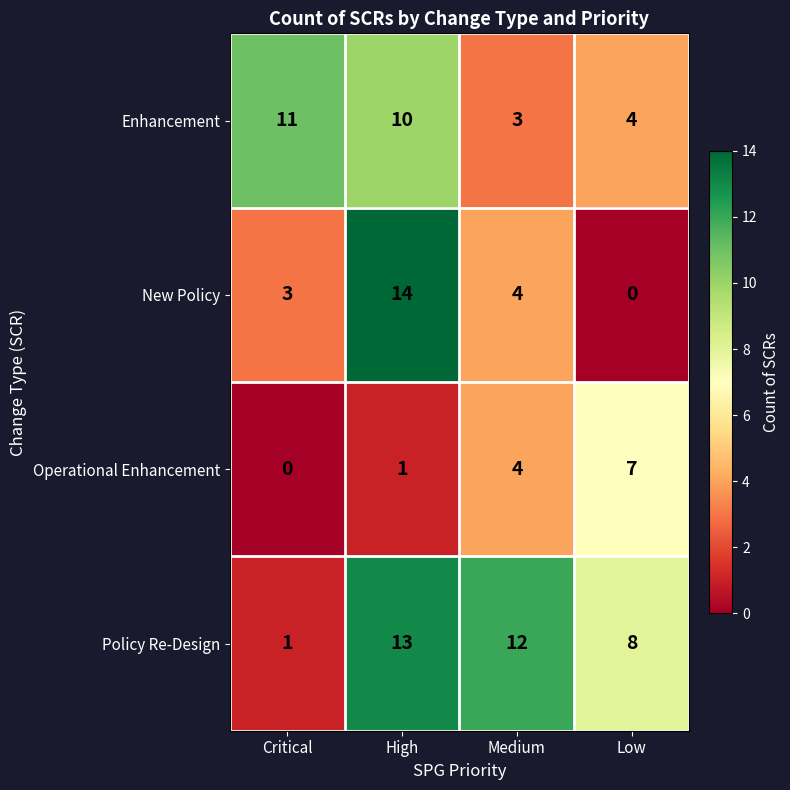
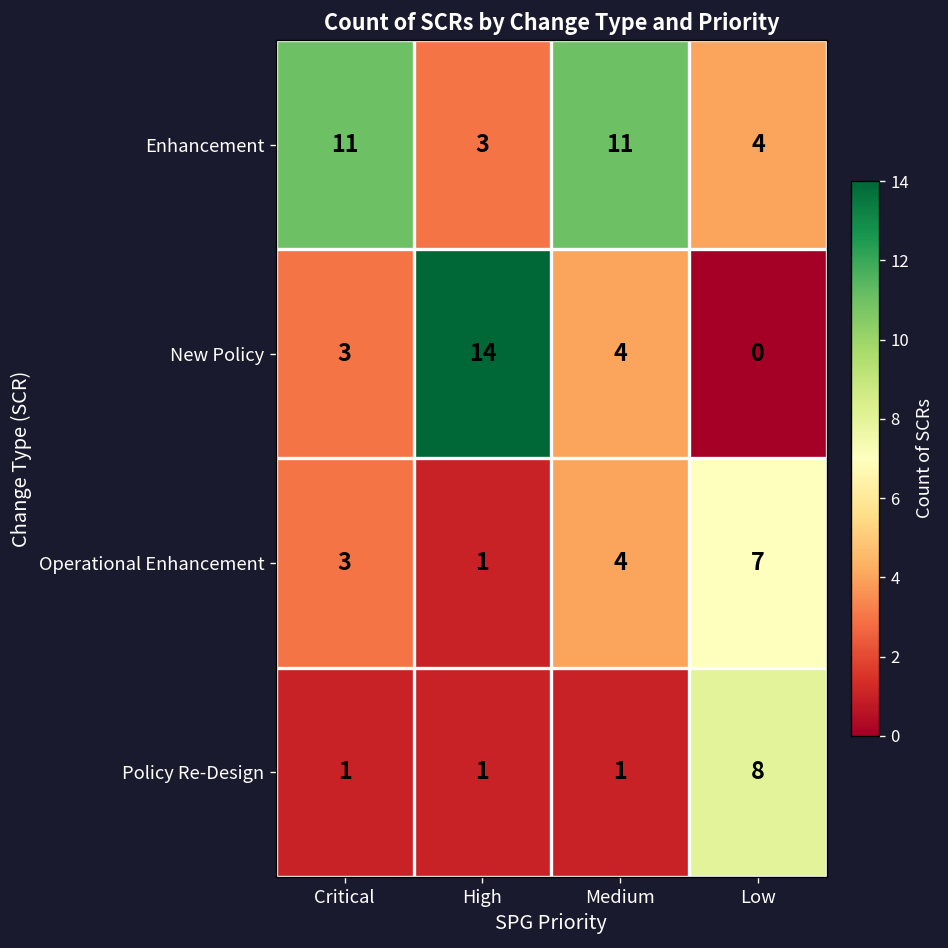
  {
    "Enhancement": {
      "Critical": 11,
-     "High": 10,
-     "Medium": 3,
+     "High": 3,
+     "Medium": 11,
      "Low": 4
    },
    "New Policy": {
      "Critical": 3,
      "High": 14,
      "Medium": 4,
      "Low": 0
    },
    "Operational Enhancement": {
-     "Critical": 0,
+     "Critical": 3,
      "High": 1,
      "Medium": 4,
      "Low": 7
    },
    "Policy Re-Design": {
      "Critical": 1,
-     "High": 13,
-     "Medium": 12,
+     "High": 1,
+     "Medium": 1,
      "Low": 8
    }
  }
